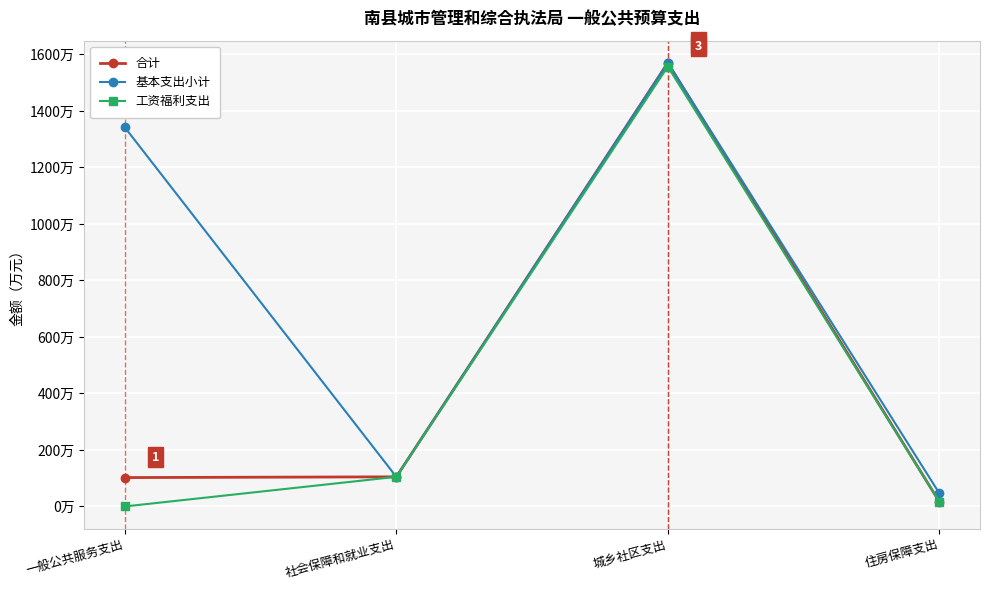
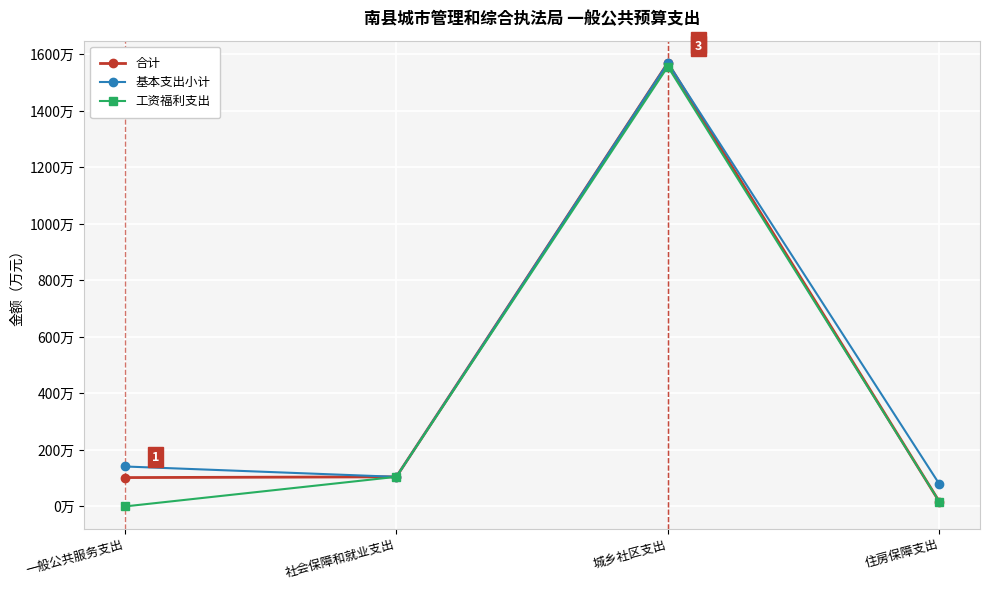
  {
    "合计": {
      "一般公共服务支出": "100万"
    },
    "基本支出小计": {
-     "一般公共服务支出": "1340万",
-     "住房保障支出": "50万"
+     "一般公共服务支出": "140万",
+     "住房保障支出": "80万"
    },
    "工资福利支出": {
      "一般公共服务支出": "0万",
      "城乡社区支出": "1560万"
    }
  }
